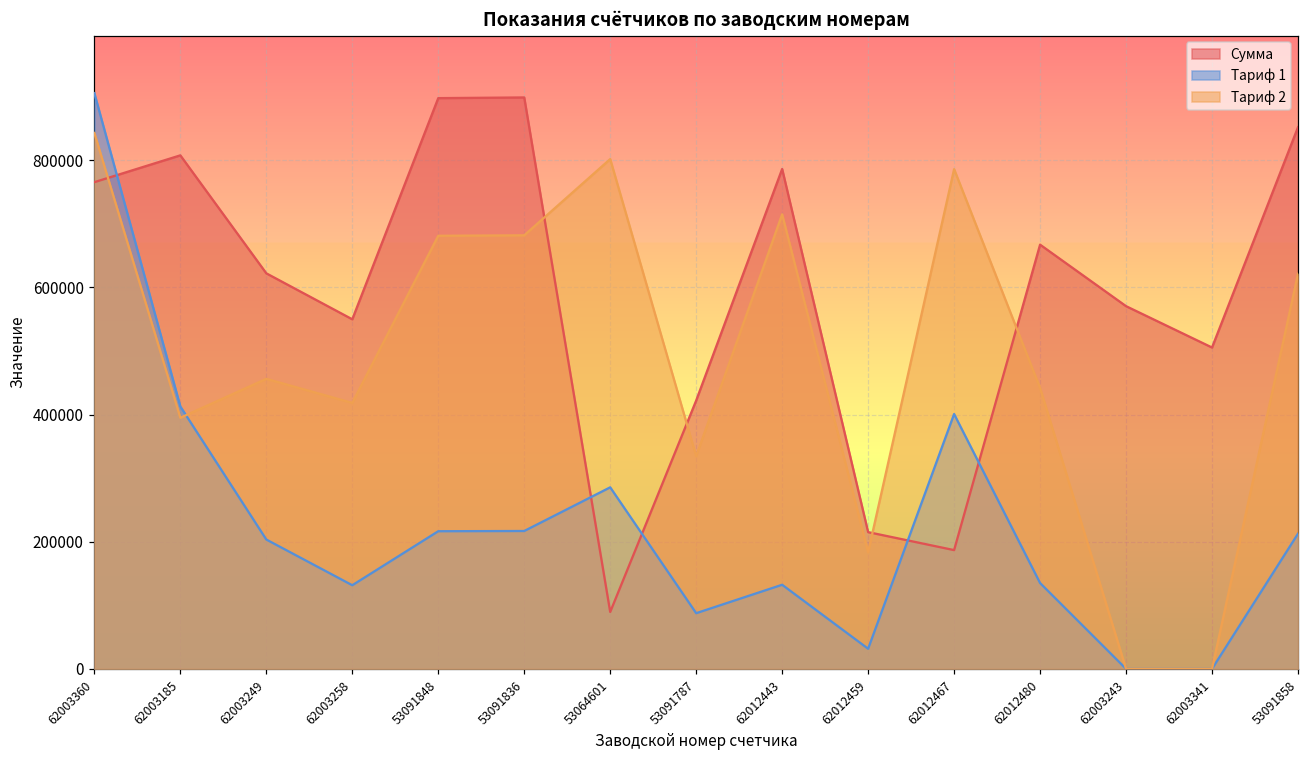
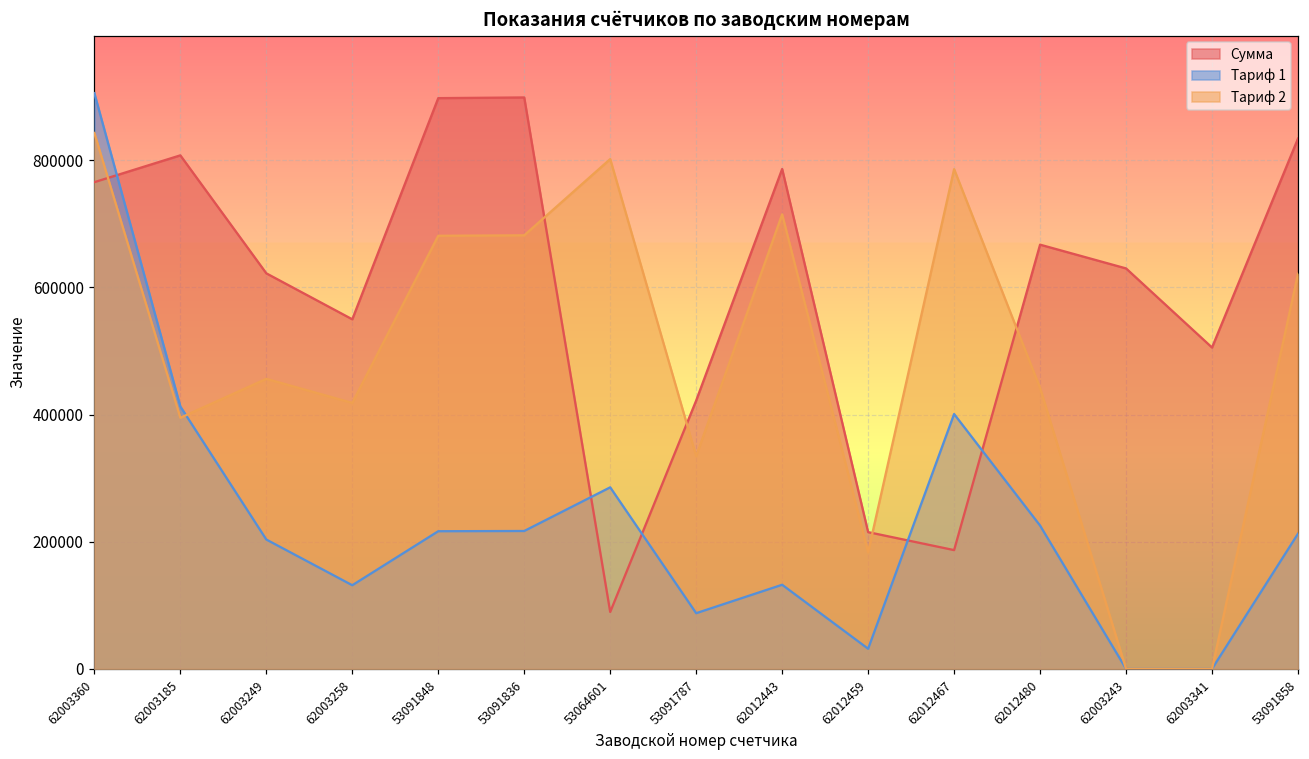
  {
    "Сумма": {
      "62003360": 770000,
      "62003185": 810000,
      "62003249": 620000,
      "62003258": 550000,
      "53091848": 900000,
      "53091836": 900000,
      "53064601": 90000,
      "53091787": 420000,
      "62012443": 790000,
      "62012459": 220000,
      "62012467": 190000,
      "62012480": 670000,
-     "62003243": 570000,
+     "62003243": 630000,
      "62003341": 510000,
-     "53091858": 850000
+     "53091858": 830000
    },
    "Тариф 1": {
      "62003360": 910000,
      "62003185": 410000,
      "62003249": 200000,
      "62003258": 130000,
      "53091848": 220000,
      "53091836": 220000,
      "53064601": 290000,
      "53091787": 90000,
      "62012443": 130000,
      "62012459": 30000,
      "62012467": 400000,
-     "62012480": 130000,
+     "62012480": 230000,
      "53091858": 210000
    },
    "Тариф 2": {
      "62003360": 840000,
      "62003185": 390000,
      "62003249": 460000,
      "62003258": 420000,
      "53091848": 680000,
      "53091836": 680000,
      "53064601": 800000,
      "53091787": 330000,
      "62012443": 710000,
      "62012459": 180000,
      "62012467": 790000,
      "62012480": 440000,
      "53091858": 620000
    }
  }
